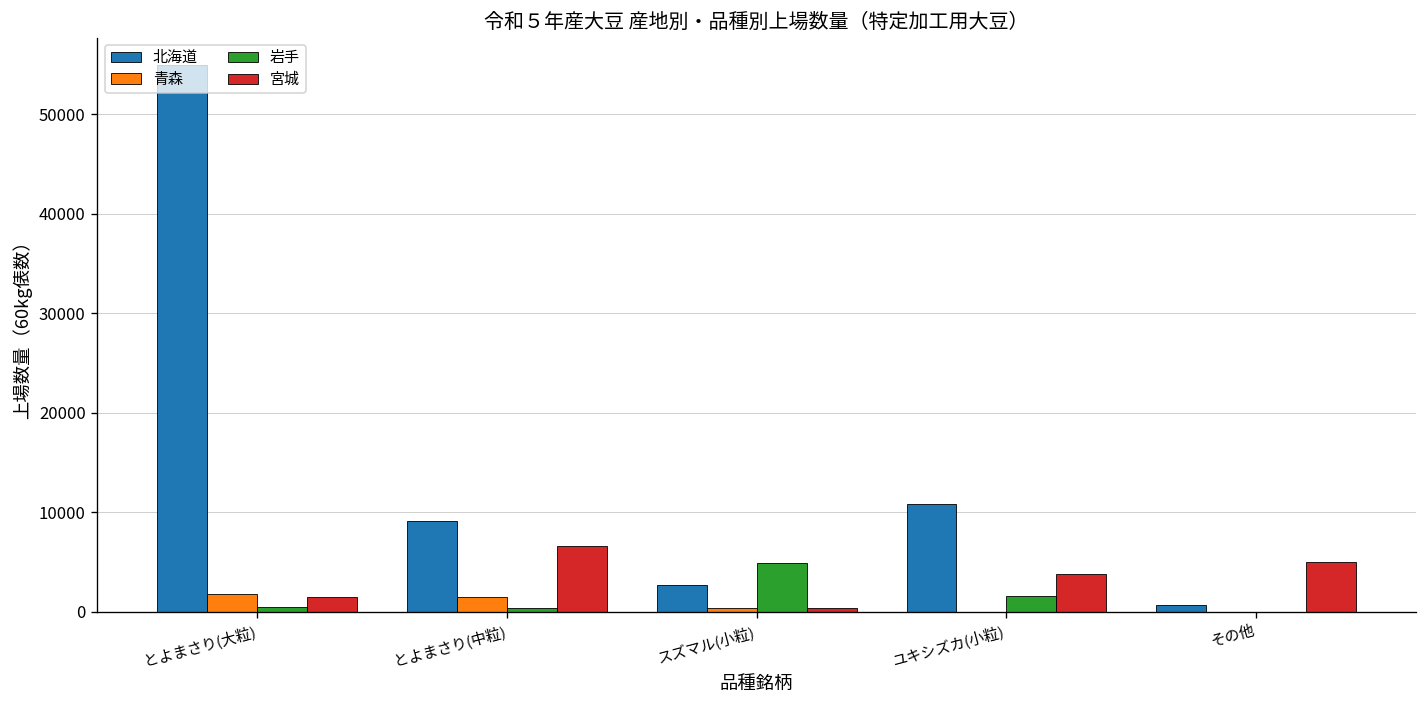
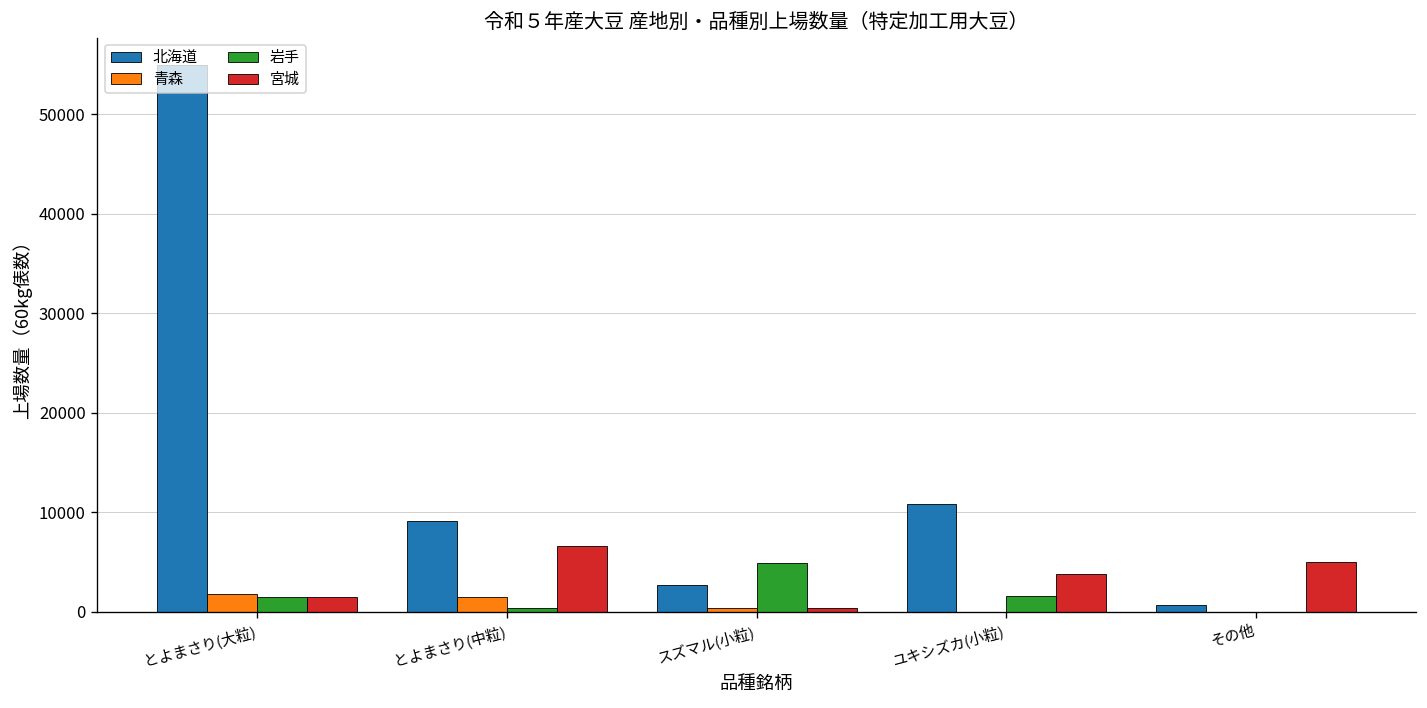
  {
    "北海道": {
      "とよまさり(中粒)": 9000,
      "スズマル(小粒)": 3000,
      "ユキシズカ(小粒)": 11000,
      "その他": 1000
    },
    "青森": {
      "とよまさり(大粒)": 2000,
      "とよまさり(中粒)": 1000,
      "スズマル(小粒)": 0,
      "ユキシズカ(小粒)": 0,
      "その他": 0
    },
    "岩手": {
-     "とよまさり(大粒)": 0,
+     "とよまさり(大粒)": 1000,
      "とよまさり(中粒)": 0,
      "スズマル(小粒)": 5000,
      "ユキシズカ(小粒)": 2000,
      "その他": 0
    },
    "宮城": {
      "とよまさり(大粒)": 1000,
      "とよまさり(中粒)": 7000,
      "スズマル(小粒)": 0,
      "ユキシズカ(小粒)": 4000,
      "その他": 5000
    }
  }
